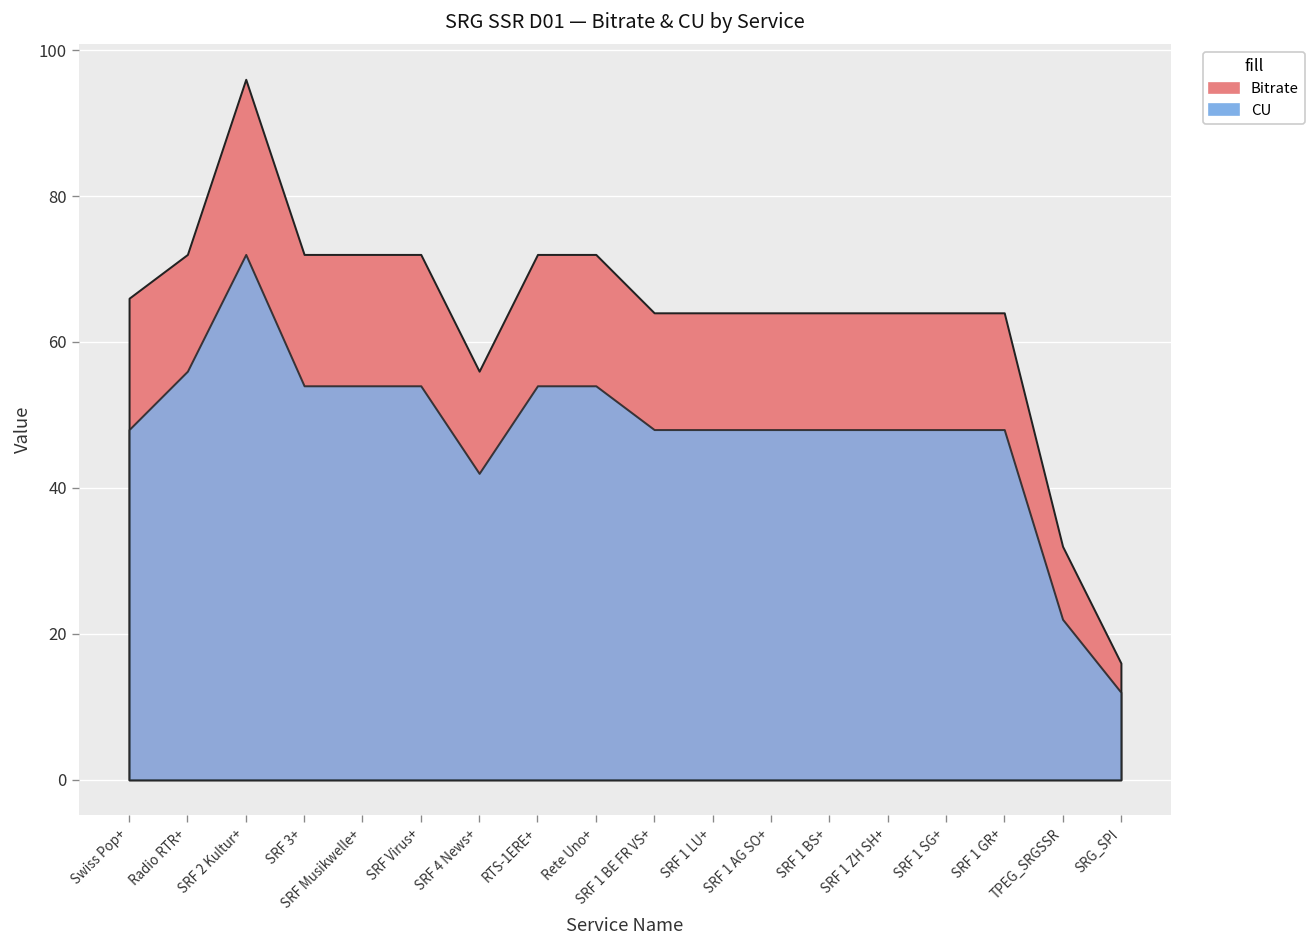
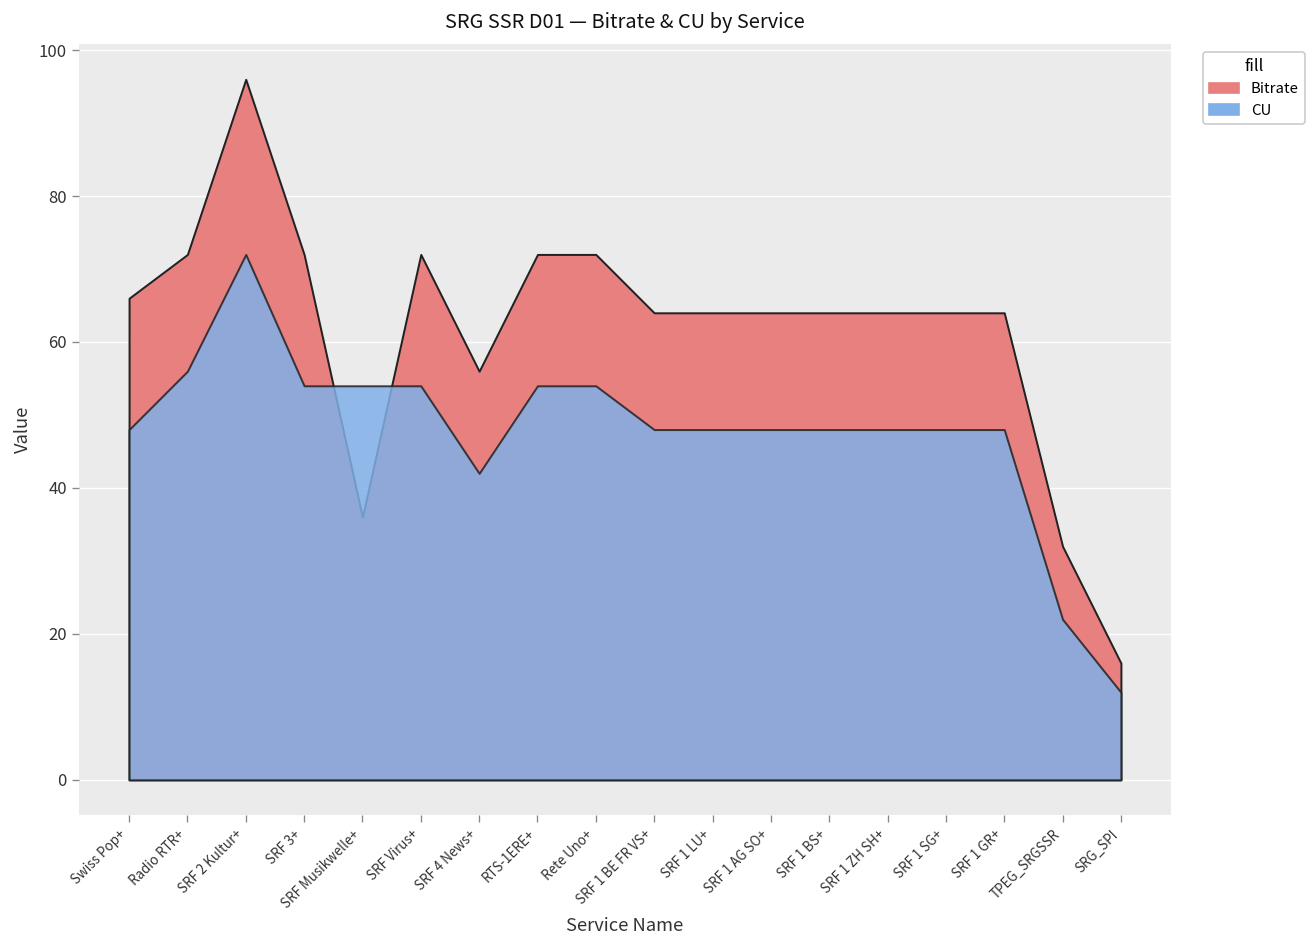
  {
    "Bitrate": {
      "Swiss Pop+": 66,
      "Radio RTR+": 72,
      "SRF 2 Kultur+": 96,
      "SRF 3+": 72,
-     "SRF Musikwelle+": 72,
+     "SRF Musikwelle+": 36,
      "SRF Virus+": 72,
      "SRF 4 News+": 56,
      "RTS-1ERE+": 72,
      "Rete Uno+": 72,
      "SRF 1 BE FR VS+": 64,
      "SRF 1 LU+": 64,
      "SRF 1 AG SO+": 64,
      "SRF 1 BS+": 64,
      "SRF 1 ZH SH+": 64,
      "SRF 1 SG+": 64,
      "SRF 1 GR+": 64,
      "TPEG_SRGSSR": 32,
      "SRG_SPI": 16
    },
    "CU": {
      "Swiss Pop+": 48,
      "Radio RTR+": 56,
      "SRF 2 Kultur+": 72,
      "SRF 3+": 54,
      "SRF Musikwelle+": 54,
      "SRF Virus+": 54,
      "SRF 4 News+": 42,
      "RTS-1ERE+": 54,
      "Rete Uno+": 54,
      "SRF 1 BE FR VS+": 48,
      "SRF 1 LU+": 48,
      "SRF 1 AG SO+": 48,
      "SRF 1 BS+": 48,
      "SRF 1 ZH SH+": 48,
      "SRF 1 SG+": 48,
      "SRF 1 GR+": 48,
      "TPEG_SRGSSR": 22,
      "SRG_SPI": 12
    }
  }
